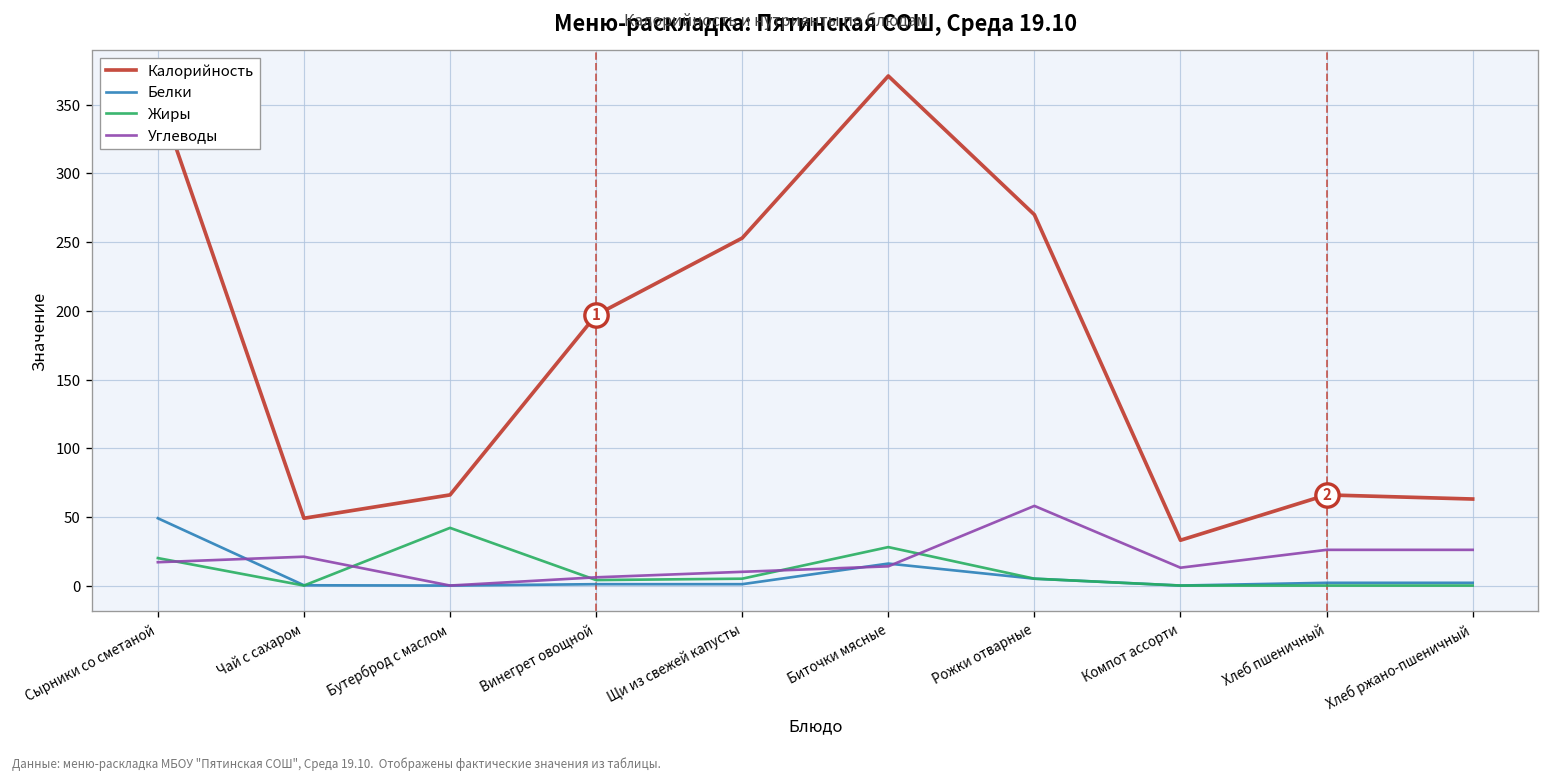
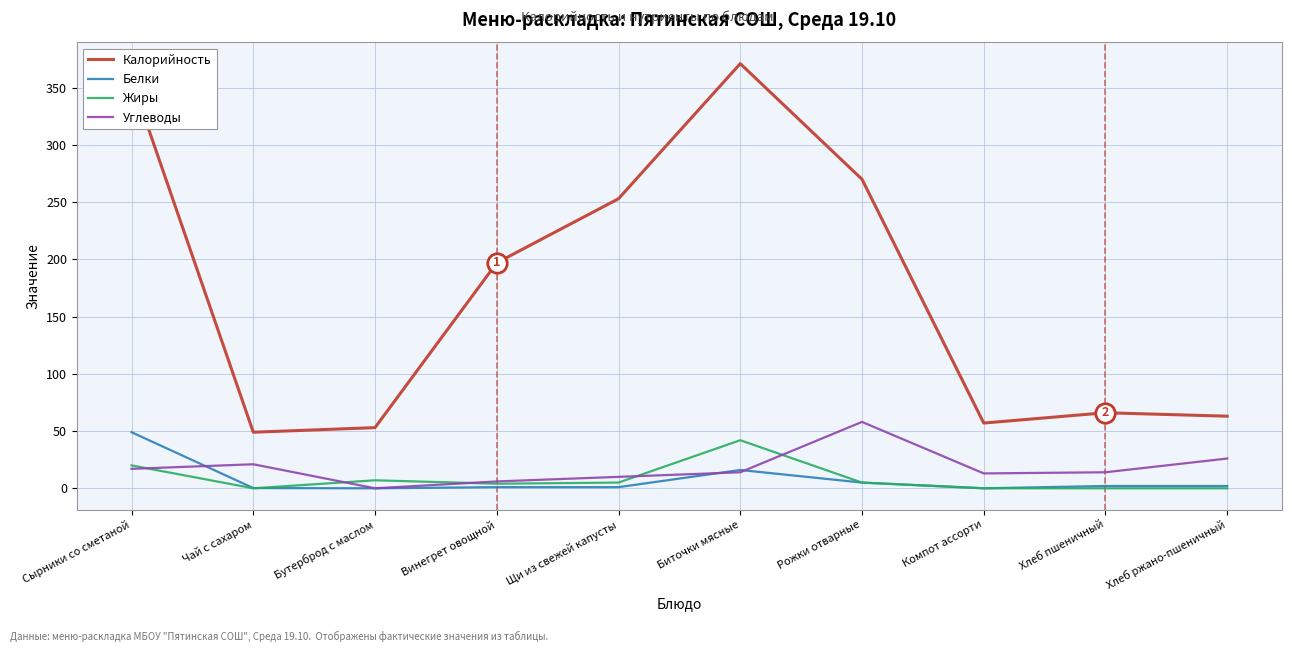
  {
    "Калорийность": {
      "Чай с сахаром": 49,
-     "Бутерброд с маслом": 66,
+     "Бутерброд с маслом": 53,
      "Щи из свежей капусты": 253,
      "Биточки мясные": 371,
      "Рожки отварные": 270,
-     "Компот ассорти": 33,
+     "Компот ассорти": 57,
      "Хлеб ржано-пшеничный": 63
    },
    "Белки": {
      "Сырники со сметаной": 49,
      "Винегрет овощной": 1,
      "Щи из свежей капусты": 1
    },
    "Жиры": {
      "Сырники со сметаной": 20,
-     "Бутерброд с маслом": 42,
+     "Бутерброд с маслом": 7,
      "Щи из свежей капусты": 5,
-     "Биточки мясные": 28
+     "Биточки мясные": 42
    },
    "Углеводы": {
      "Сырники со сметаной": 17,
      "Чай с сахаром": 21,
      "Щи из свежей капусты": 10,
      "Рожки отварные": 58,
      "Компот ассорти": 13,
-     "Хлеб пшеничный": 26,
+     "Хлеб пшеничный": 14,
      "Хлеб ржано-пшеничный": 26
    }
  }
